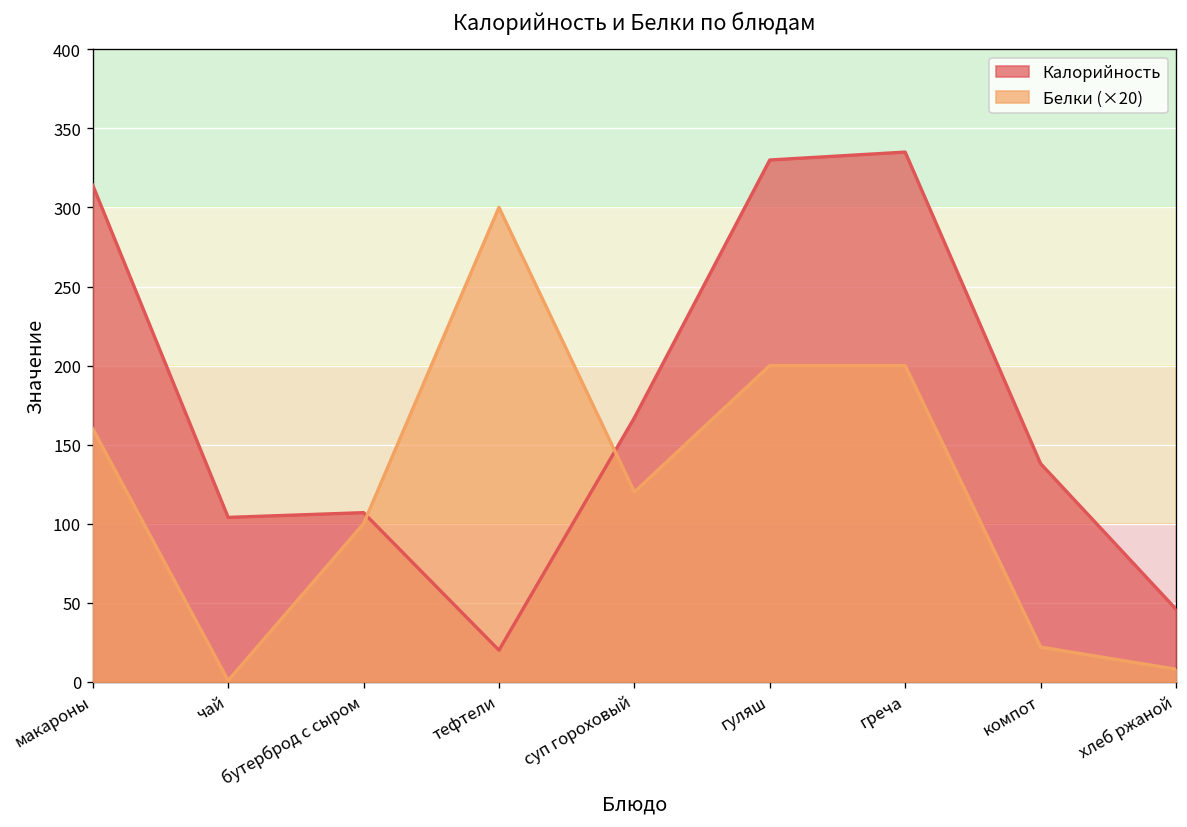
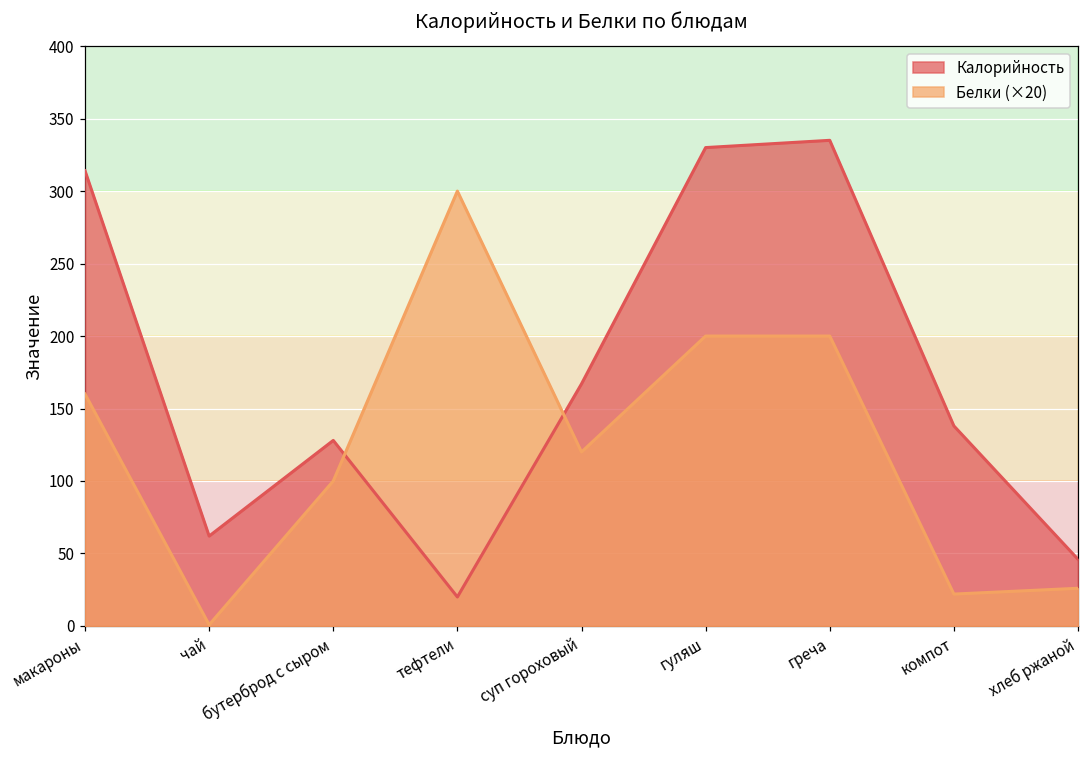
  {
    "Калорийность": {
      "макароны": 314,
-     "чай": 104,
-     "бутерброд с сыром": 107,
+     "чай": 62,
+     "бутерброд с сыром": 128,
      "тефтели": 20,
      "суп гороховый": 167,
      "гуляш": 330,
      "греча": 335,
      "компот": 138,
      "хлеб ржаной": 46
    },
    "Белки (×20)": {
      "макароны": 160,
      "чай": 1,
      "бутерброд с сыром": 100,
      "тефтели": 300,
      "суп гороховый": 120,
      "гуляш": 200,
      "греча": 200,
      "компот": 22,
-     "хлеб ржаной": 8
+     "хлеб ржаной": 26
    }
  }
